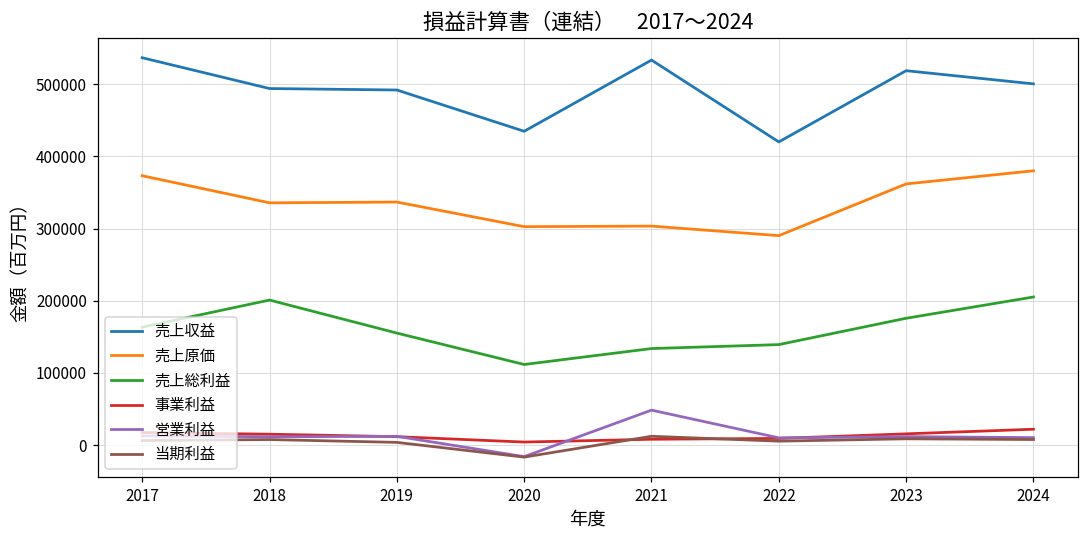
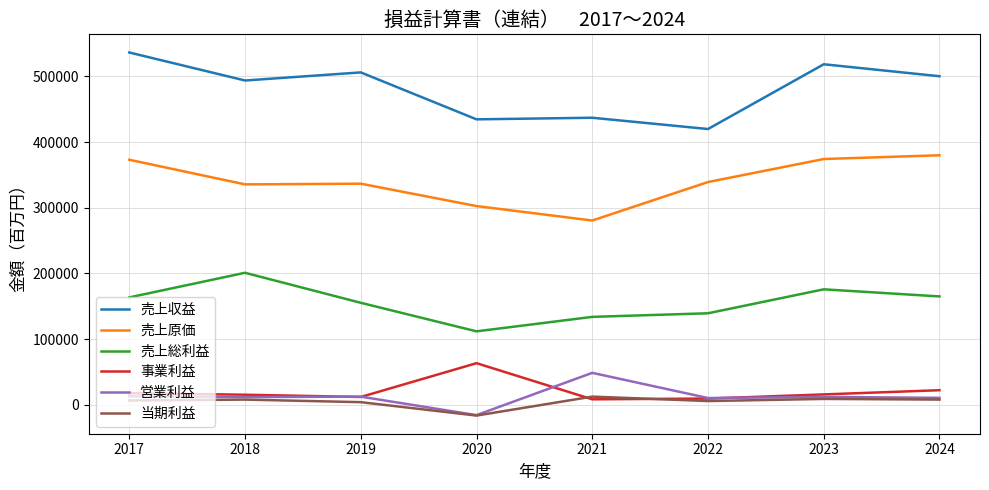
  {
    "売上収益": {
      "2017": 540000,
      "2018": 490000,
-     "2019": 490000,
+     "2019": 510000,
      "2020": 430000,
-     "2021": 530000,
+     "2021": 440000,
      "2022": 420000,
      "2023": 520000,
      "2024": 500000
    },
    "売上原価": {
      "2017": 370000,
      "2018": 340000,
      "2019": 340000,
      "2020": 300000,
-     "2021": 300000,
-     "2022": 290000,
-     "2023": 360000,
+     "2021": 280000,
+     "2022": 340000,
+     "2023": 370000,
      "2024": 380000
    },
    "売上総利益": {
      "2018": 200000,
      "2019": 160000,
      "2020": 110000,
      "2021": 130000,
      "2022": 140000,
      "2023": 180000,
-     "2024": 210000
+     "2024": 160000
    },
    "事業利益": {
-     "2020": 0,
+     "2020": 60000,
      "2021": 10000,
      "2024": 20000
    },
    "営業利益": {
      "2021": 50000
    },
    "当期利益": {
      "2019": 0,
      "2021": 10000
    }
  }
